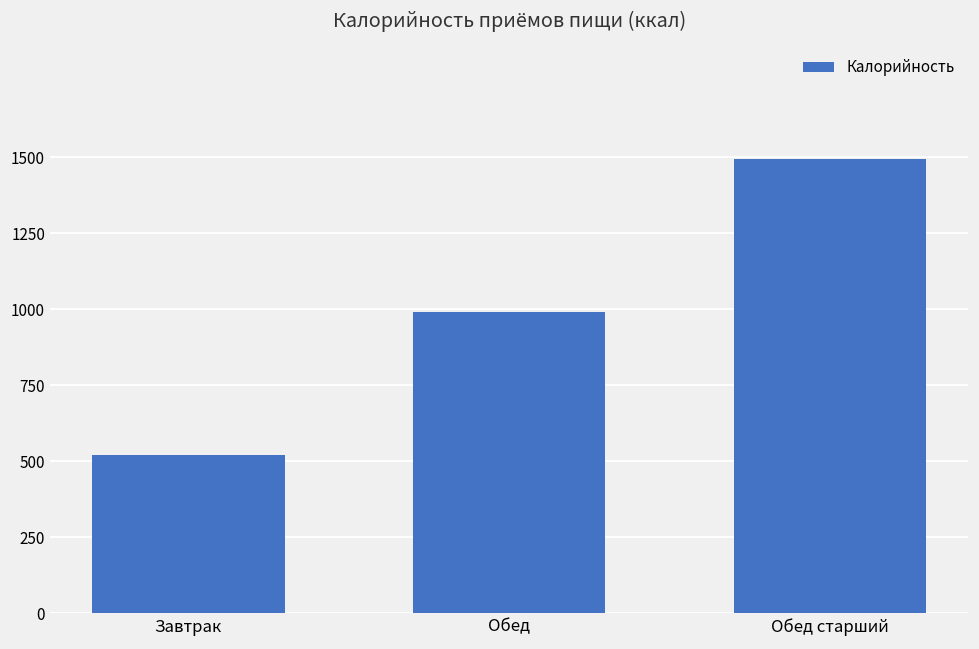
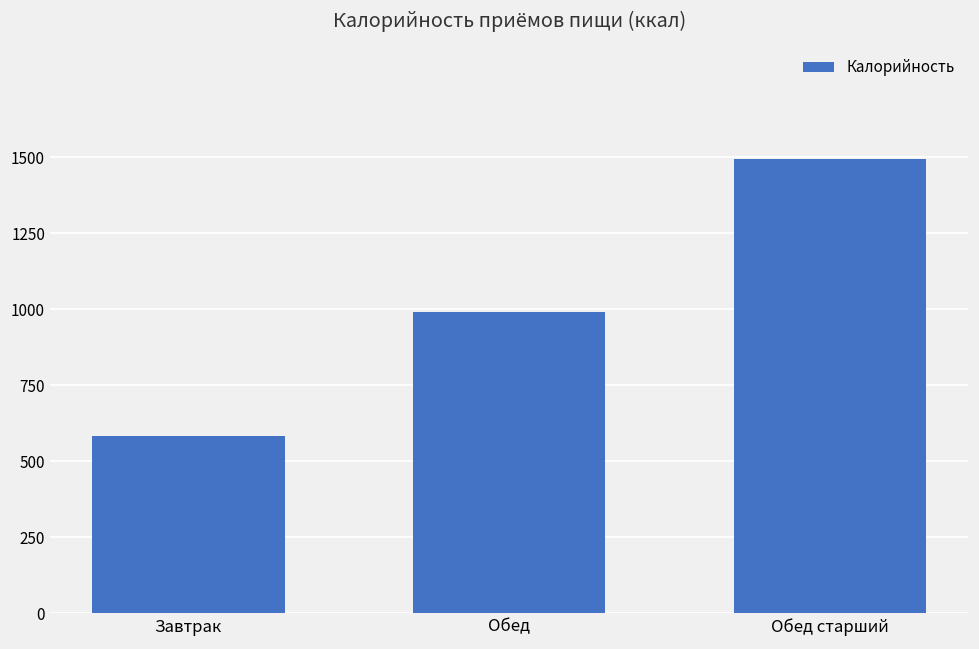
  {
-   "Завтрак": 520,
+   "Завтрак": 580,
    "Обед": 990,
    "Обед старший": 1490
  }
